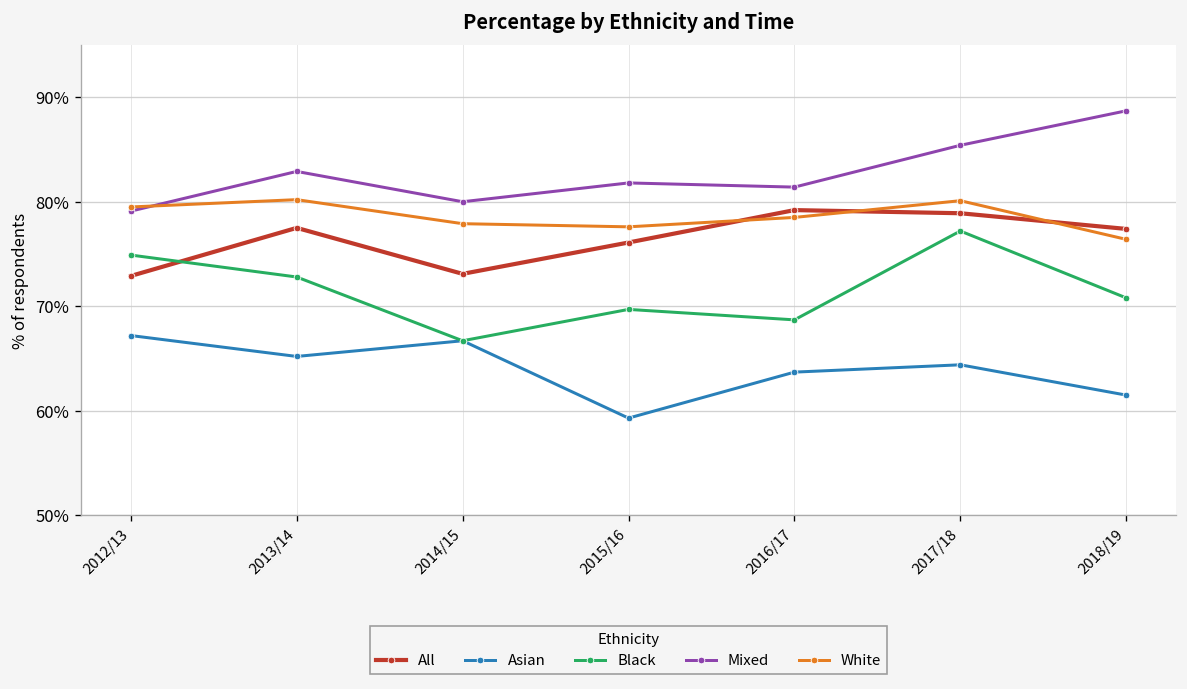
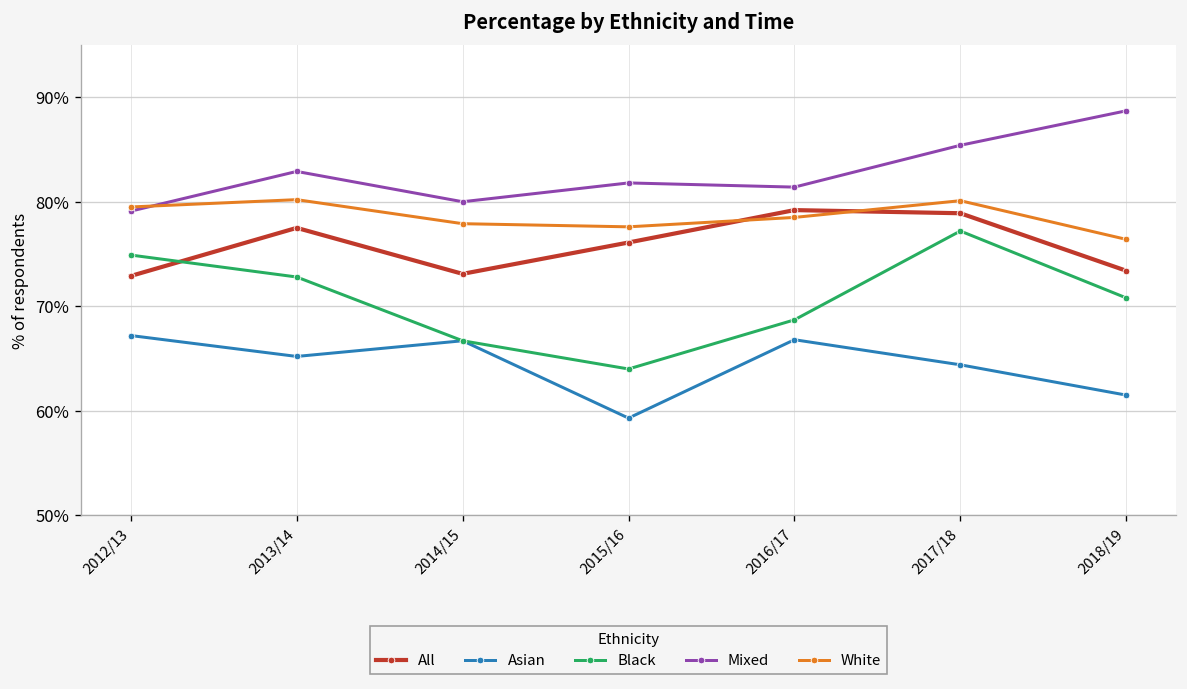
  {
    "All": {
      "2012/13": "73%",
      "2013/14": "78%",
      "2014/15": "73%",
      "2015/16": "76%",
      "2016/17": "79%",
      "2017/18": "79%",
-     "2018/19": "77%"
+     "2018/19": "73%"
    },
    "Asian": {
      "2012/13": "67%",
      "2013/14": "65%",
      "2015/16": "59%",
-     "2016/17": "64%",
+     "2016/17": "67%",
      "2017/18": "64%",
      "2018/19": "62%"
    },
    "Black": {
      "2012/13": "75%",
      "2013/14": "73%",
-     "2015/16": "70%",
+     "2015/16": "64%",
      "2016/17": "69%",
      "2017/18": "77%",
      "2018/19": "71%"
    },
    "Mixed": {
      "2012/13": "79%",
      "2013/14": "83%",
      "2014/15": "80%",
      "2015/16": "82%",
      "2016/17": "81%",
      "2017/18": "85%",
      "2018/19": "89%"
    },
    "White": {
      "2012/13": "80%",
      "2013/14": "80%",
      "2014/15": "78%",
      "2015/16": "78%",
      "2016/17": "79%",
      "2017/18": "80%",
      "2018/19": "76%"
    }
  }
